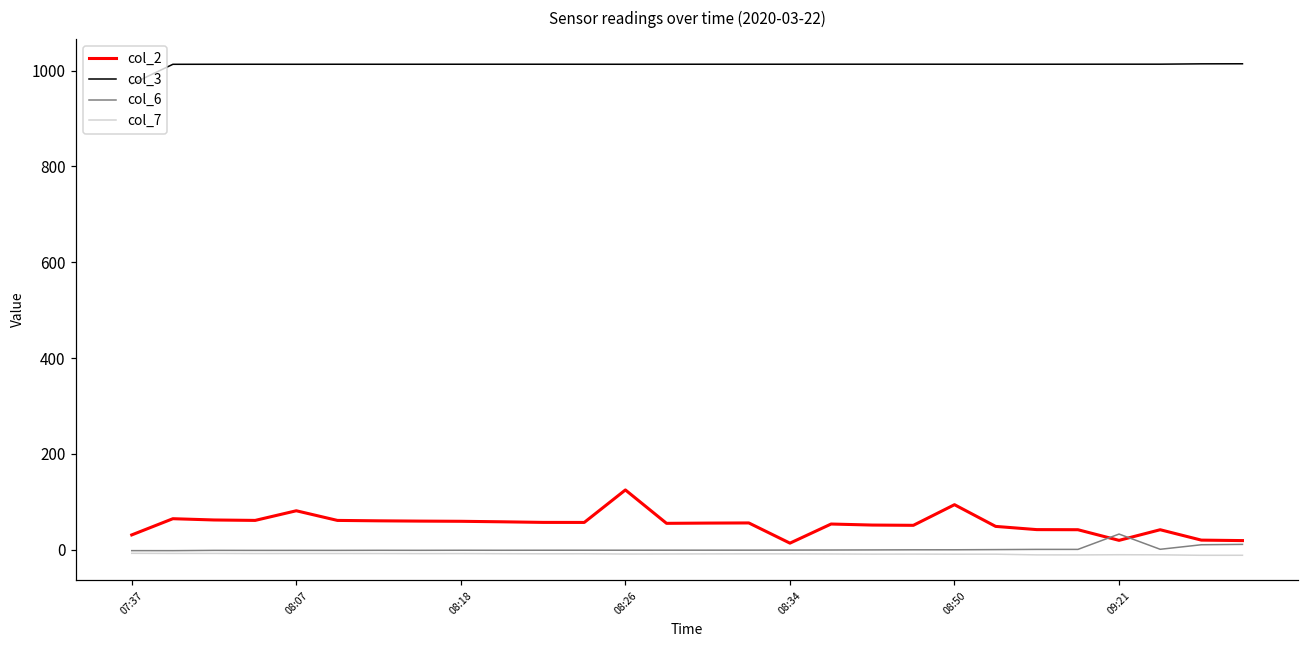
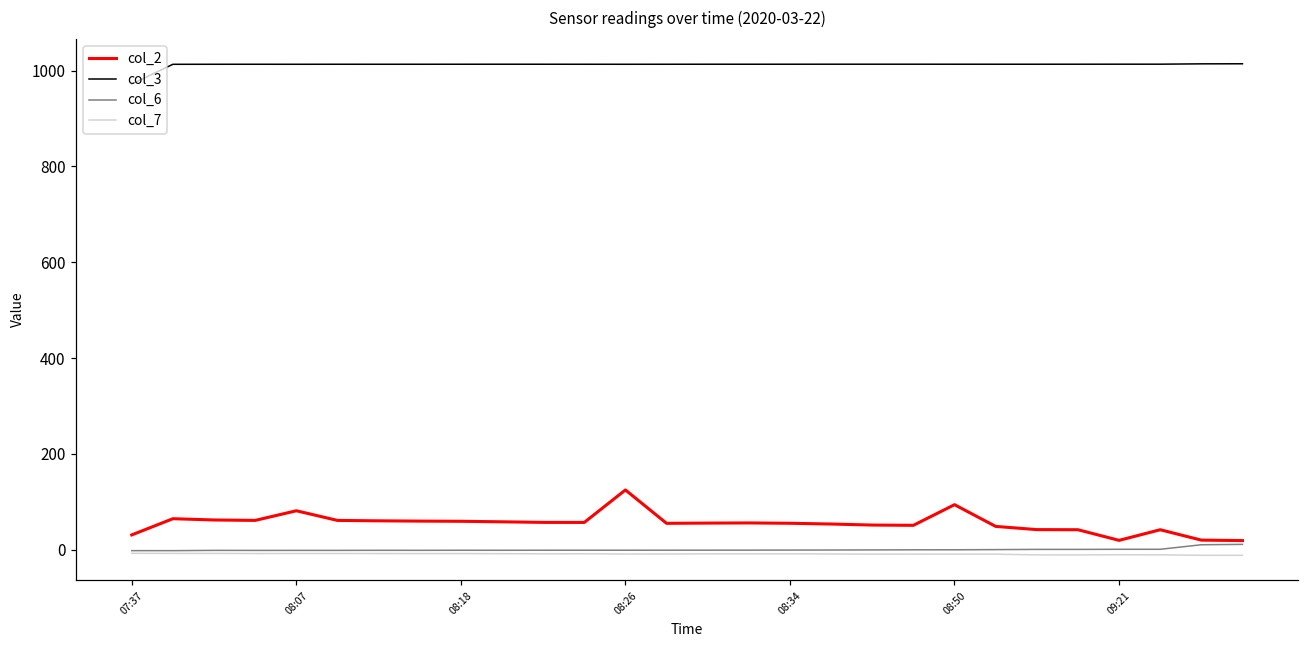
  {
    "col_2": {
      "07:37": 30,
      "08:07": 80,
      "08:18": 60,
      "08:26": 120,
-     "08:34": 10,
+     "08:34": 60,
      "08:50": 90,
      "09:21": 20
    },
    "col_3": {
      "08:07": 1010,
      "08:18": 1010,
      "08:26": 1010,
      "08:34": 1010,
      "08:50": 1010,
      "09:21": 1010
    },
    "col_6": {
      "08:07": 0,
      "08:18": 0,
      "08:26": 0,
      "08:34": 0,
      "08:50": 0,
-     "09:21": 30
+     "09:21": 0
    },
    "col_7": {
      "08:07": -10,
      "08:18": -10,
      "08:26": -10,
      "08:34": -10,
      "08:50": -10,
      "09:21": -10
    }
  }
